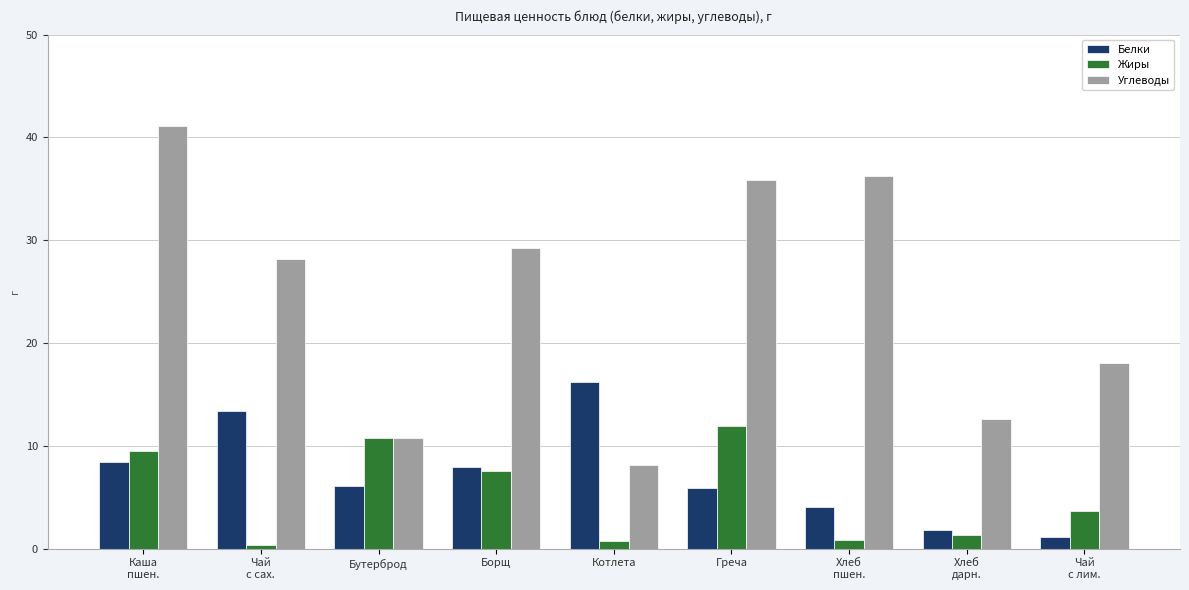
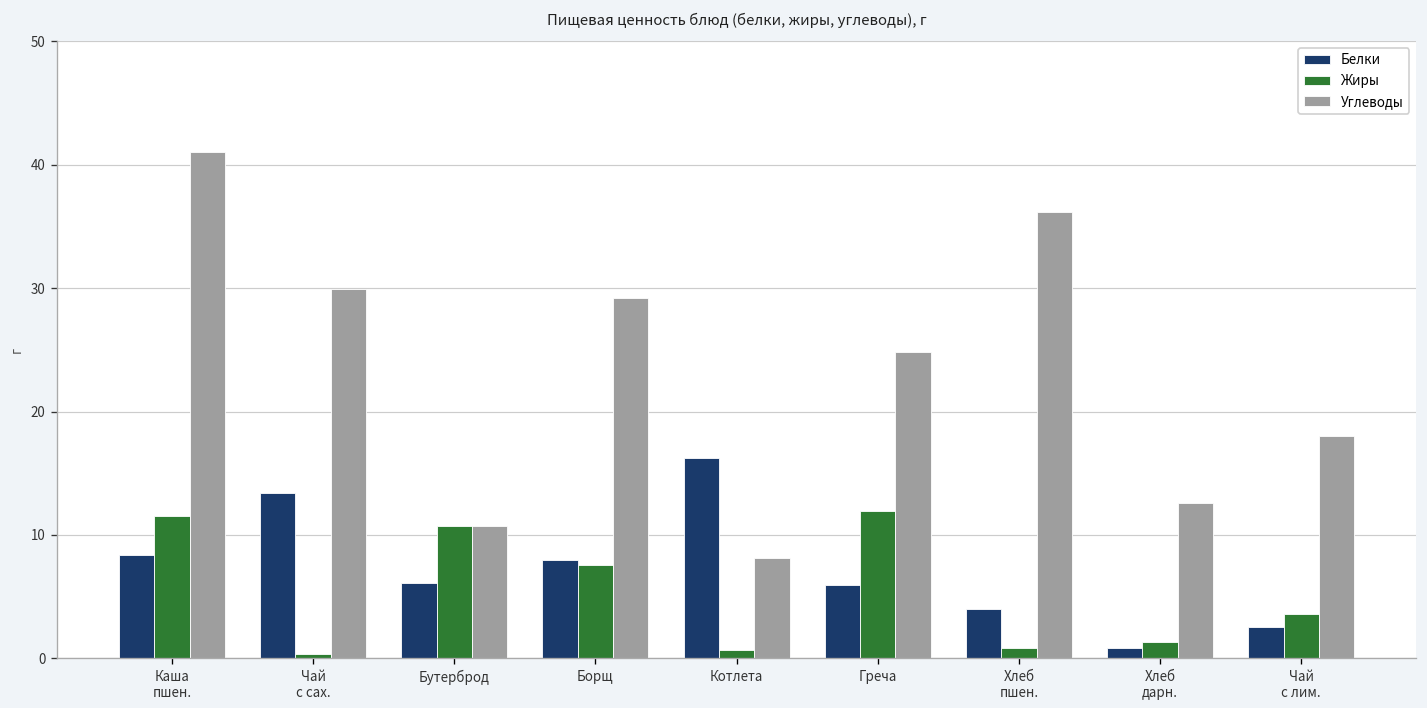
  {
    "Белки": {
      "Каша пшен.": 8.4,
      "Чай с сах.": 13.4,
      "Бутерброд": 6.1,
      "Борщ": 7.9,
      "Котлета": 16.2,
      "Греча": 5.9,
      "Хлеб пшен.": 4.0,
-     "Хлеб дарн.": 1.8,
-     "Чай с лим.": 1.2
+     "Хлеб дарн.": 0.8,
+     "Чай с лим.": 2.5
    },
    "Жиры": {
-     "Каша пшен.": 9.5,
+     "Каша пшен.": 11.6,
      "Чай с сах.": 0.3,
      "Бутерброд": 10.7,
      "Борщ": 7.6,
      "Котлета": 0.7,
      "Греча": 12.0,
      "Хлеб пшен.": 0.9,
      "Хлеб дарн.": 1.3,
      "Чай с лим.": 3.6
    },
    "Углеводы": {
      "Каша пшен.": 41.1,
-     "Чай с сах.": 28.2,
+     "Чай с сах.": 29.9,
      "Бутерброд": 10.8,
      "Борщ": 29.2,
      "Котлета": 8.1,
-     "Греча": 35.9,
+     "Греча": 24.8,
      "Хлеб пшен.": 36.2,
      "Хлеб дарн.": 12.6,
      "Чай с лим.": 18.0
    }
  }
